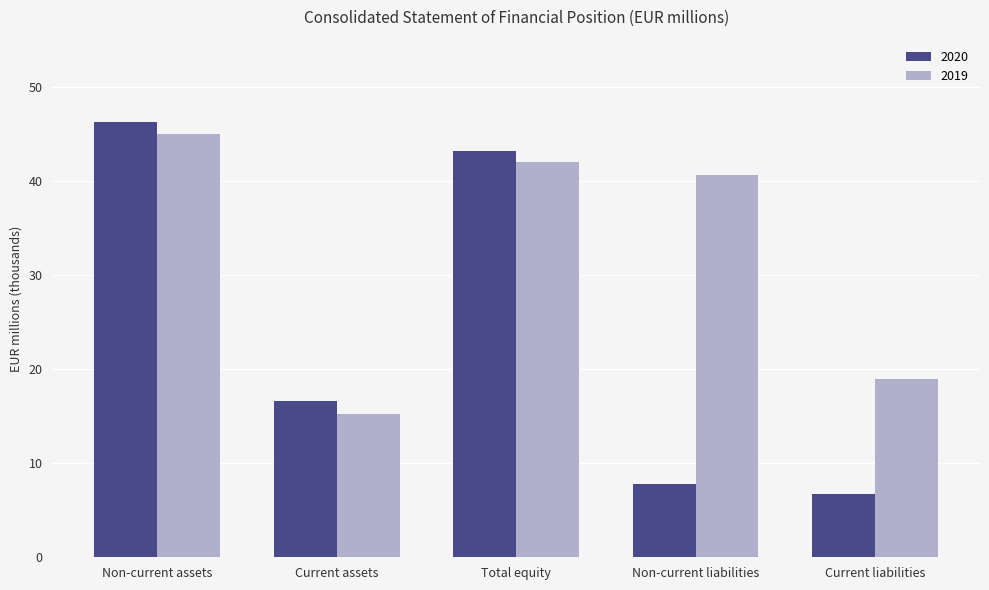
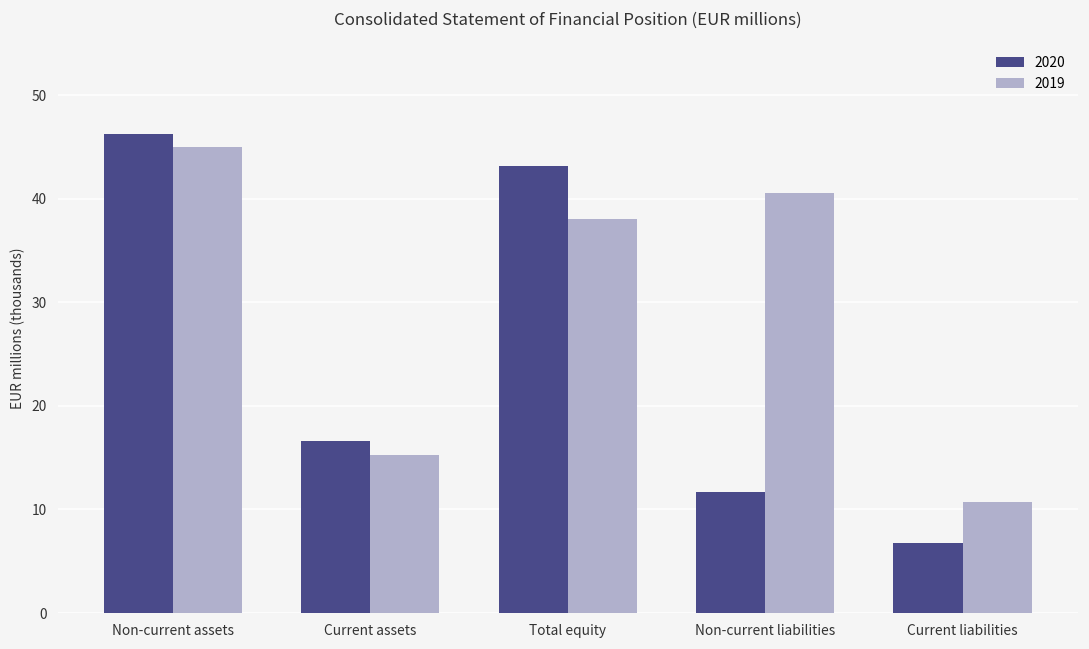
  {
    "2020": {
      "Non-current assets": 46,
      "Current assets": 17,
      "Total equity": 43,
-     "Non-current liabilities": 8,
+     "Non-current liabilities": 12,
      "Current liabilities": 7
    },
    "2019": {
      "Non-current assets": 45,
      "Current assets": 15,
-     "Total equity": 42,
+     "Total equity": 38,
      "Non-current liabilities": 41,
-     "Current liabilities": 19
+     "Current liabilities": 11
    }
  }
